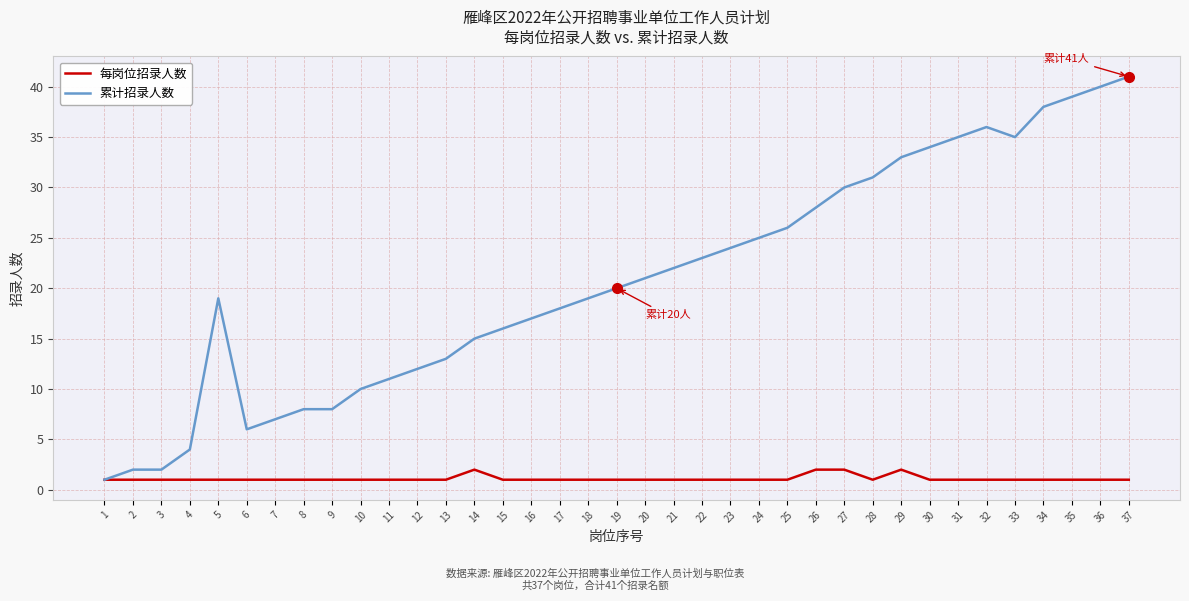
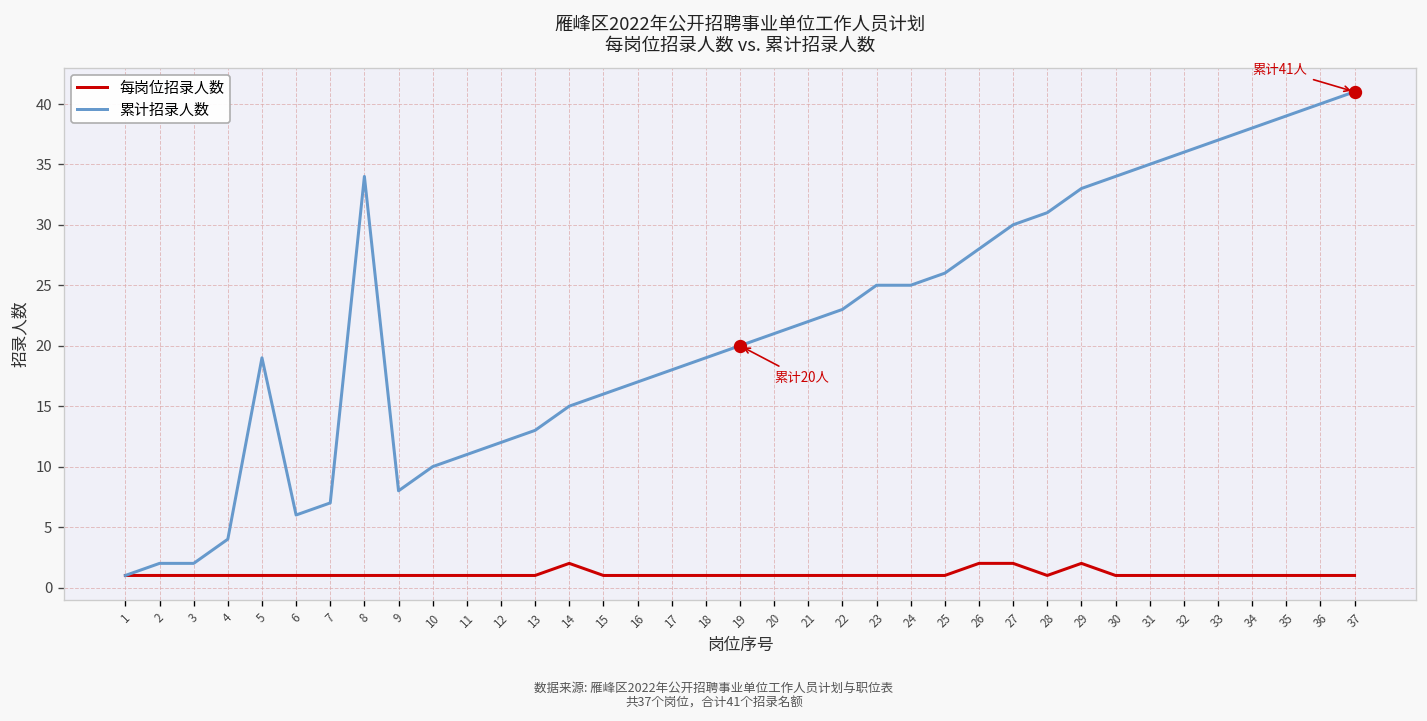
  {
    "累计招录人数": {
      "2": 2,
      "3": 2,
      "4": 4,
      "5": 19,
      "6": 6,
      "7": 7,
-     "8": 8,
+     "8": 34,
      "9": 8,
      "10": 10,
      "11": 11,
      "12": 12,
      "13": 13,
      "14": 15,
      "15": 16,
      "16": 17,
      "17": 18,
      "18": 19,
      "20": 21,
      "21": 22,
      "22": 23,
-     "23": 24,
+     "23": 25,
      "24": 25,
      "25": 26,
      "26": 28,
      "27": 30,
      "28": 31,
      "29": 33,
      "30": 34,
      "31": 35,
      "32": 36,
-     "33": 35,
+     "33": 37,
      "34": 38,
      "35": 39,
      "36": 40
    }
  }
